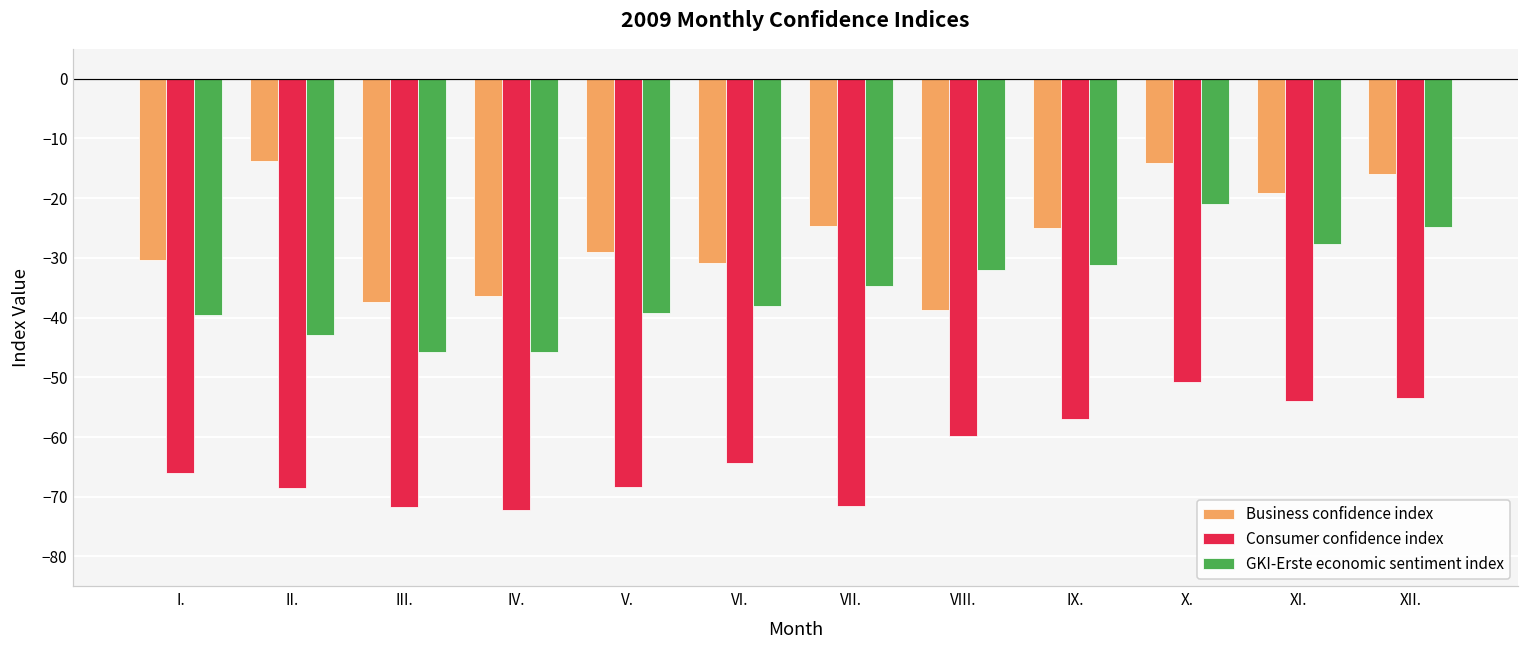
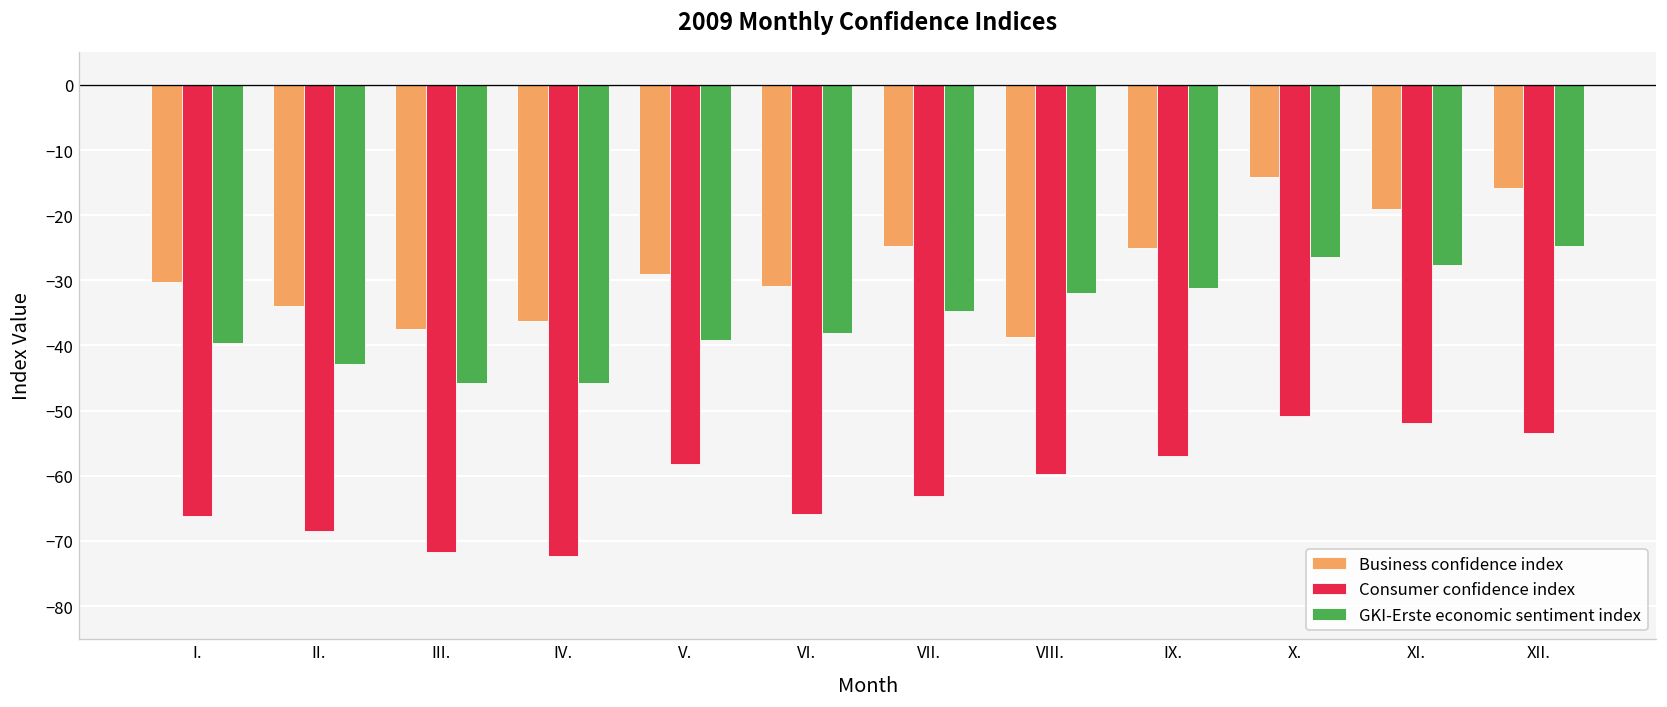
  {
    "Business confidence index": {
      "I.": -30,
-     "II.": -14,
+     "II.": -34,
      "III.": -37,
      "IV.": -36,
      "V.": -29,
      "VI.": -31,
      "VII.": -25,
      "VIII.": -39,
      "IX.": -25,
      "X.": -14,
      "XI.": -19,
      "XII.": -16
    },
    "Consumer confidence index": {
      "I.": -66,
      "II.": -69,
      "III.": -72,
      "IV.": -72,
-     "V.": -68,
-     "VI.": -64,
-     "VII.": -72,
+     "V.": -58,
+     "VI.": -66,
+     "VII.": -63,
      "VIII.": -60,
      "IX.": -57,
      "X.": -51,
-     "XI.": -54,
+     "XI.": -52,
      "XII.": -54
    },
    "GKI-Erste economic sentiment index": {
      "I.": -40,
      "II.": -43,
      "III.": -46,
      "IV.": -46,
      "V.": -39,
      "VI.": -38,
      "VII.": -35,
      "VIII.": -32,
      "IX.": -31,
-     "X.": -21,
+     "X.": -26,
      "XI.": -28,
      "XII.": -25
    }
  }
